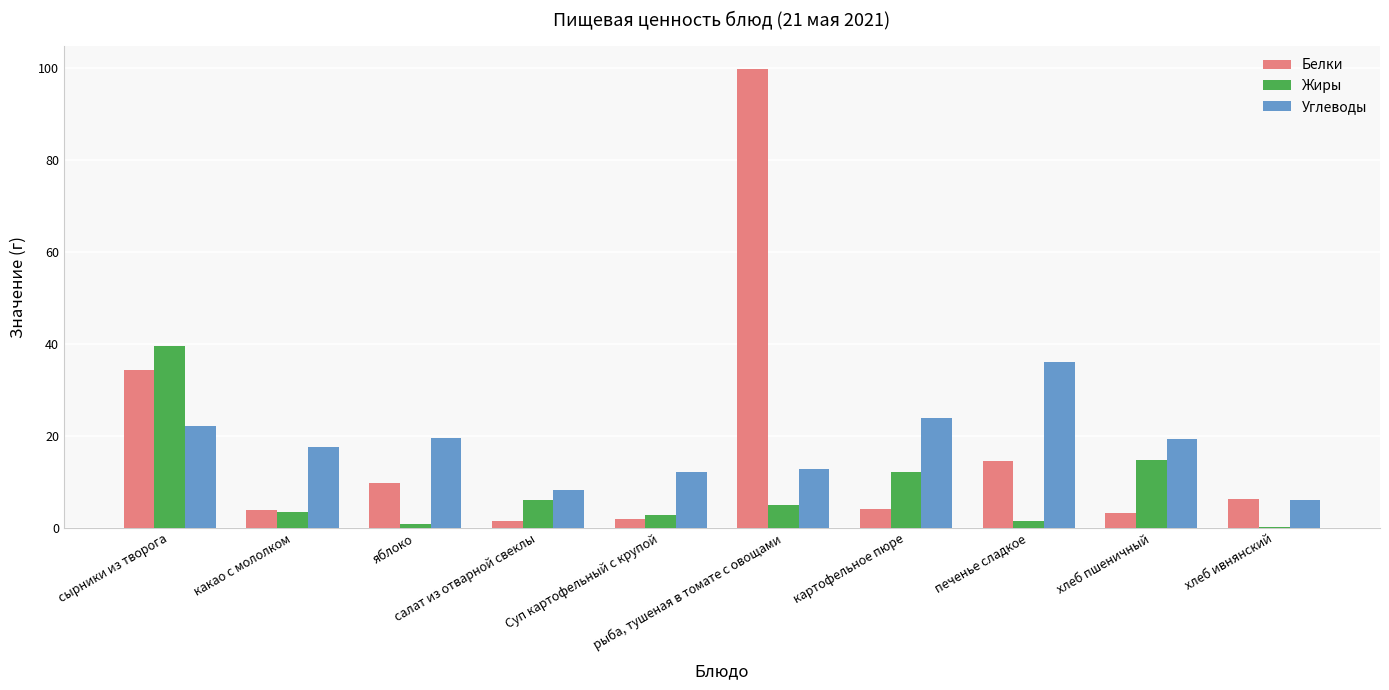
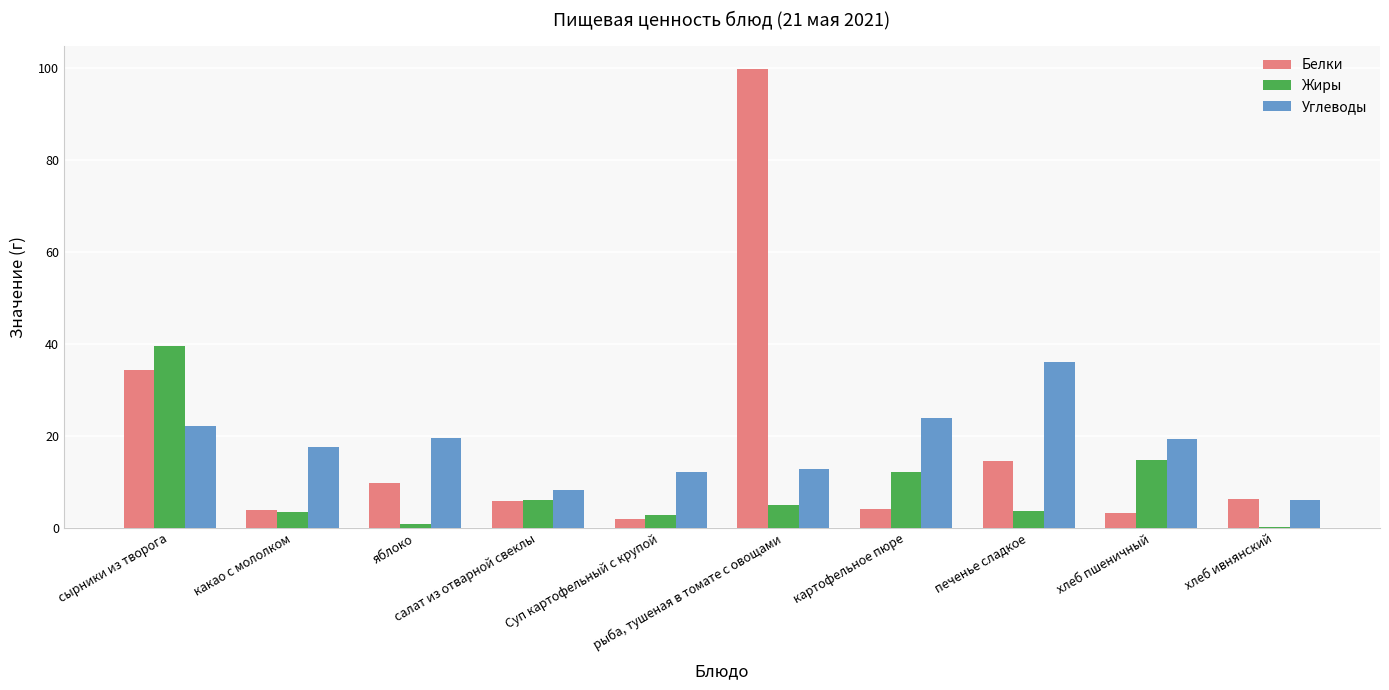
  {
    "Белки": {
      "сырники из творога": 34,
      "какао с мололком": 4,
      "яблоко": 10,
-     "салат из отварной свеклы": 1,
+     "салат из отварной свеклы": 6,
      "Суп картофельный с крупой": 2,
      "рыба, тушеная в томате с овощами": 100,
      "картофельное пюре": 4,
      "печенье сладкое": 15,
      "хлеб пшеничный": 3,
      "хлеб ивнянский": 6
    },
    "Жиры": {
      "сырники из творога": 40,
      "какао с мололком": 4,
      "яблоко": 1,
      "салат из отварной свеклы": 6,
      "Суп картофельный с крупой": 3,
      "рыба, тушеная в томате с овощами": 5,
      "картофельное пюре": 12,
-     "печенье сладкое": 2,
+     "печенье сладкое": 4,
      "хлеб пшеничный": 15
    },
    "Углеводы": {
      "сырники из творога": 22,
      "какао с мололком": 18,
      "яблоко": 20,
      "салат из отварной свеклы": 8,
      "Суп картофельный с крупой": 12,
      "рыба, тушеная в томате с овощами": 13,
      "картофельное пюре": 24,
      "печенье сладкое": 36,
      "хлеб пшеничный": 19,
      "хлеб ивнянский": 6
    }
  }
